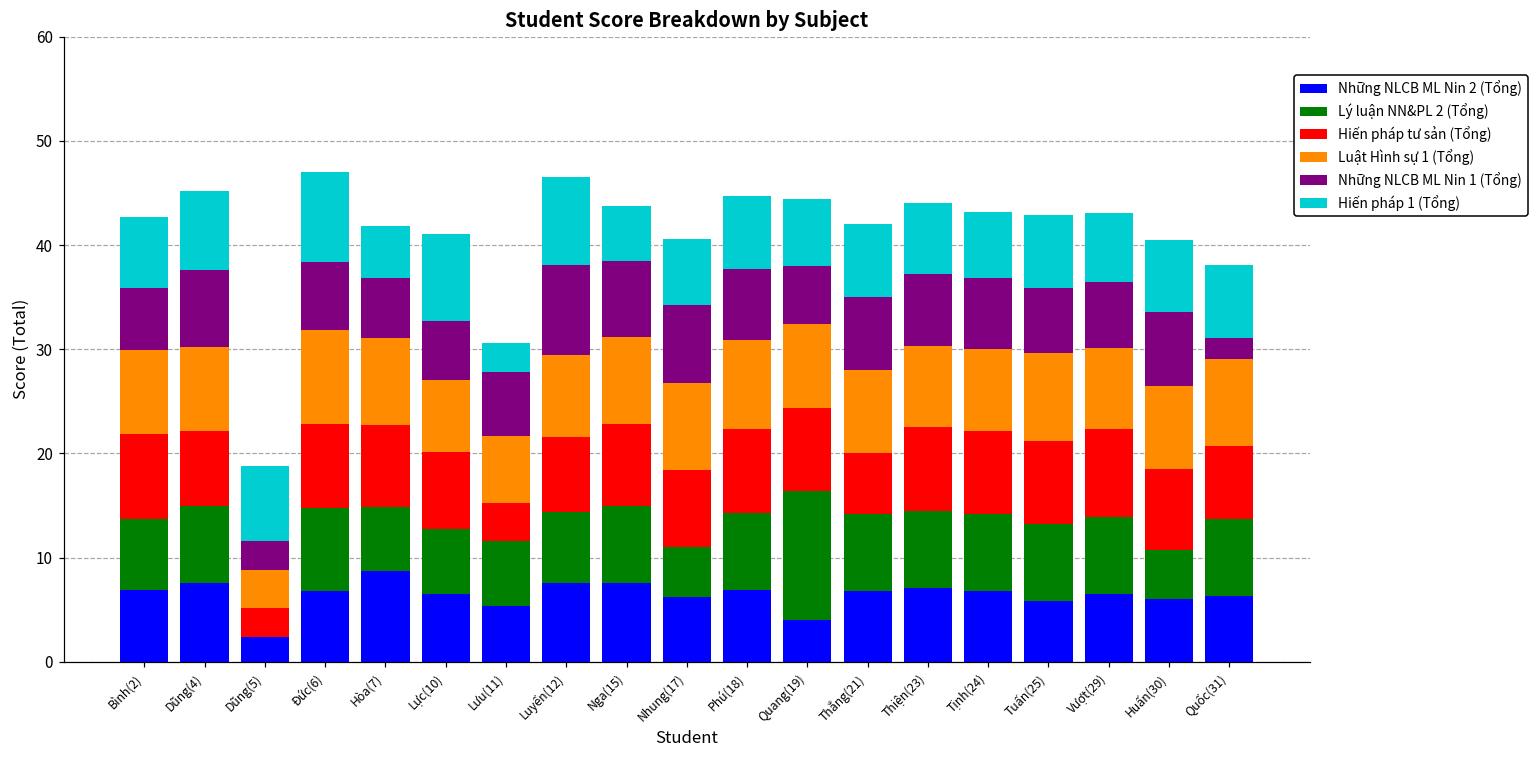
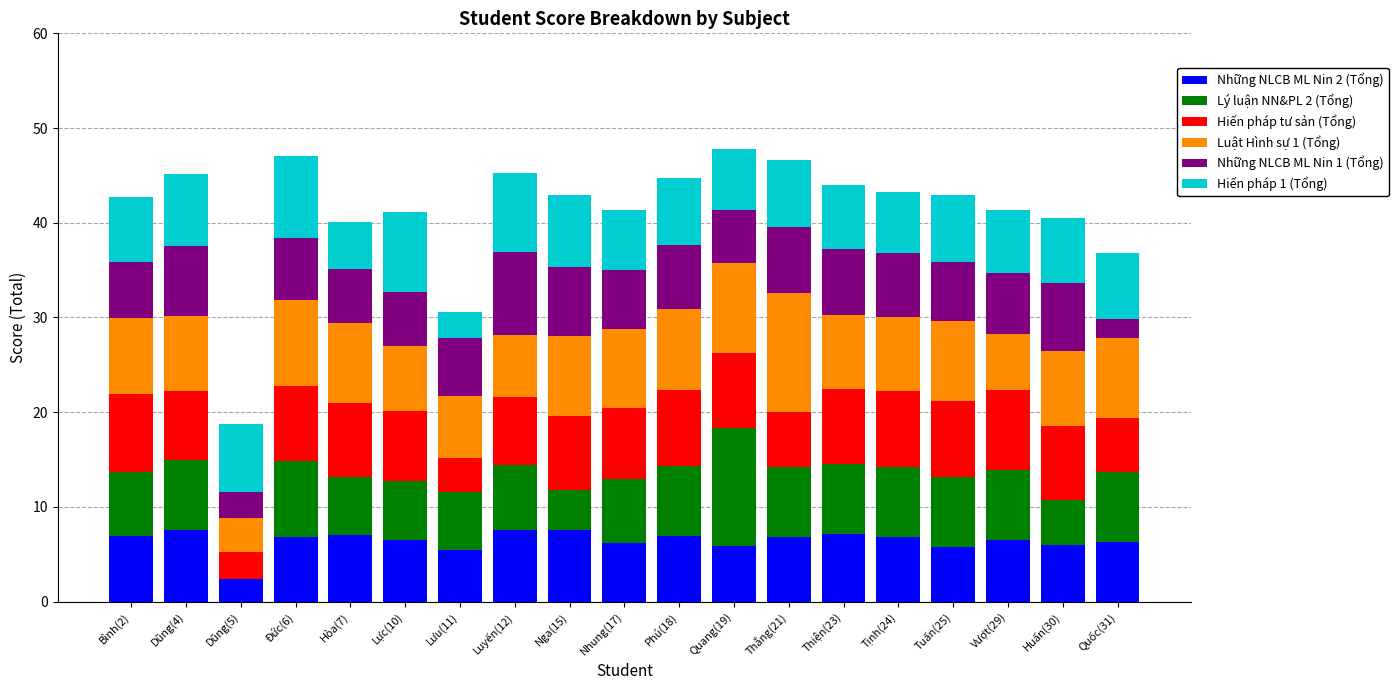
  {
    "Những NLCB ML Nin 2 (Tổng)": {
      "Bình(2)": 7,
      "Dũng(4)": 8,
      "Dũng(5)": 2,
      "Đức(6)": 7,
-     "Hòa(7)": 9,
+     "Hòa(7)": 7,
      "Lực(10)": 7,
      "Lưu(11)": 5,
      "Luyến(12)": 8,
      "Nga(15)": 8,
      "Nhung(17)": 6,
      "Phú(18)": 7,
-     "Quang(19)": 4,
+     "Quang(19)": 6,
      "Thắng(21)": 7,
      "Thiện(23)": 7,
      "Tịnh(24)": 7,
      "Tuấn(25)": 6,
      "Vượt(29)": 7,
      "Huấn(30)": 6,
      "Quốc(31)": 6
    },
    "Lý luận NN&PL 2 (Tổng)": {
      "Bình(2)": 7,
      "Dũng(4)": 7,
      "Dũng(5)": 0,
      "Đức(6)": 8,
      "Hòa(7)": 6,
      "Lực(10)": 6,
      "Lưu(11)": 6,
      "Luyến(12)": 7,
-     "Nga(15)": 7,
-     "Nhung(17)": 5,
+     "Nga(15)": 4,
+     "Nhung(17)": 7,
      "Phú(18)": 7,
      "Quang(19)": 12,
      "Thắng(21)": 7,
      "Thiện(23)": 7,
      "Tịnh(24)": 7,
      "Tuấn(25)": 7,
      "Vượt(29)": 7,
      "Huấn(30)": 5,
      "Quốc(31)": 7
    },
    "Hiến pháp tư sản (Tổng)": {
      "Bình(2)": 8,
      "Dũng(4)": 7,
      "Dũng(5)": 3,
      "Đức(6)": 8,
      "Hòa(7)": 8,
      "Lực(10)": 7,
      "Lưu(11)": 4,
      "Luyến(12)": 7,
      "Nga(15)": 8,
      "Nhung(17)": 7,
      "Phú(18)": 8,
      "Quang(19)": 8,
      "Thắng(21)": 6,
      "Thiện(23)": 8,
      "Tịnh(24)": 8,
      "Tuấn(25)": 8,
      "Vượt(29)": 8,
      "Huấn(30)": 8,
-     "Quốc(31)": 7
+     "Quốc(31)": 6
    },
    "Luật Hình sự 1 (Tổng)": {
      "Bình(2)": 8,
      "Dũng(4)": 8,
      "Dũng(5)": 4,
      "Đức(6)": 9,
      "Hòa(7)": 8,
      "Lực(10)": 7,
      "Lưu(11)": 7,
-     "Luyến(12)": 8,
+     "Luyến(12)": 7,
      "Nga(15)": 8,
      "Nhung(17)": 8,
      "Phú(18)": 9,
-     "Quang(19)": 8,
-     "Thắng(21)": 8,
+     "Quang(19)": 10,
+     "Thắng(21)": 13,
      "Thiện(23)": 8,
      "Tịnh(24)": 8,
      "Tuấn(25)": 8,
-     "Vượt(29)": 8,
+     "Vượt(29)": 6,
      "Huấn(30)": 8,
      "Quốc(31)": 8
    },
    "Những NLCB ML Nin 1 (Tổng)": {
      "Bình(2)": 6,
      "Dũng(4)": 7,
      "Dũng(5)": 3,
      "Đức(6)": 7,
      "Hòa(7)": 6,
      "Lực(10)": 6,
      "Lưu(11)": 6,
      "Luyến(12)": 9,
      "Nga(15)": 7,
-     "Nhung(17)": 7,
+     "Nhung(17)": 6,
      "Phú(18)": 7,
      "Quang(19)": 6,
      "Thắng(21)": 7,
      "Thiện(23)": 7,
      "Tịnh(24)": 7,
      "Tuấn(25)": 6,
      "Vượt(29)": 6,
      "Huấn(30)": 7,
      "Quốc(31)": 2
    },
    "Hiến pháp 1 (Tổng)": {
      "Bình(2)": 7,
      "Dũng(4)": 8,
      "Dũng(5)": 7,
      "Đức(6)": 9,
      "Hòa(7)": 5,
      "Lực(10)": 8,
      "Lưu(11)": 3,
      "Luyến(12)": 8,
-     "Nga(15)": 5,
+     "Nga(15)": 8,
      "Nhung(17)": 6,
      "Phú(18)": 7,
      "Quang(19)": 6,
      "Thắng(21)": 7,
      "Thiện(23)": 7,
      "Tịnh(24)": 6,
      "Tuấn(25)": 7,
      "Vượt(29)": 7,
      "Huấn(30)": 7,
      "Quốc(31)": 7
    }
  }
